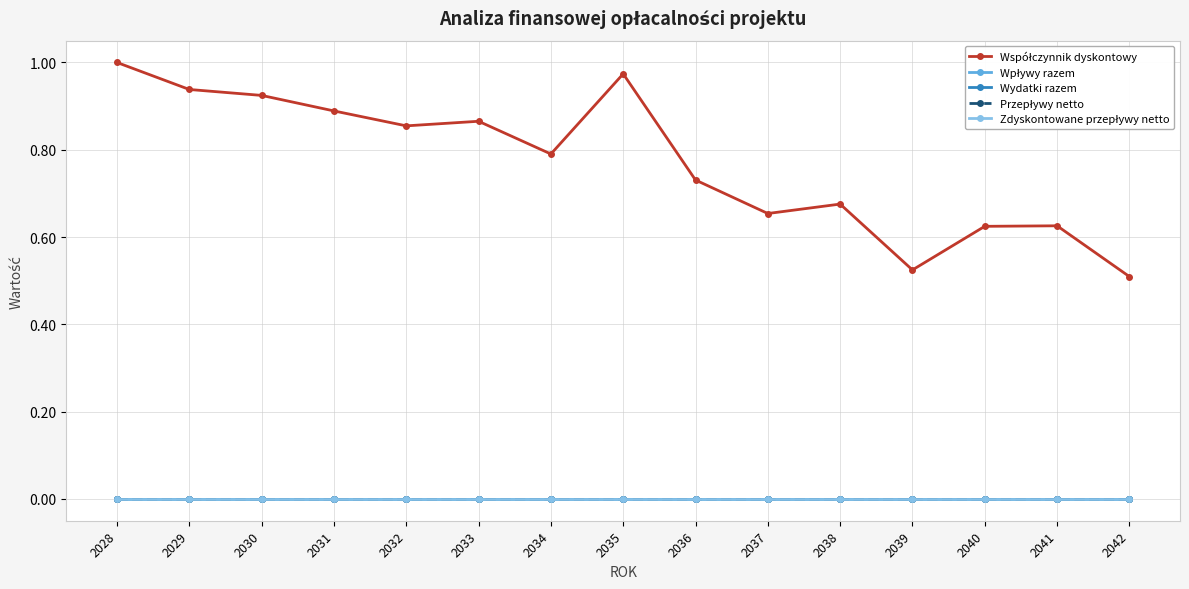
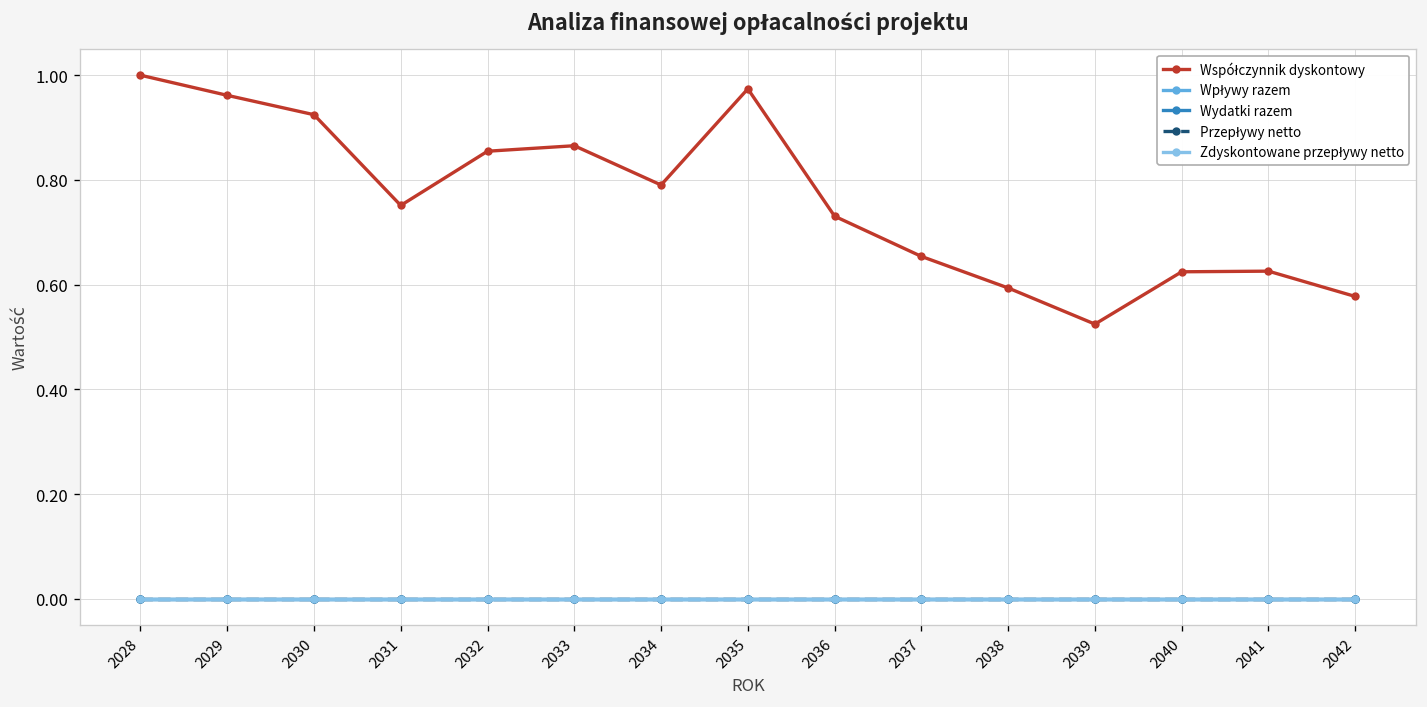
  {
    "Współczynnik dyskontowy": {
      "2028": 1.00,
-     "2029": 0.94,
+     "2029": 0.96,
      "2030": 0.92,
-     "2031": 0.89,
+     "2031": 0.75,
      "2032": 0.85,
      "2033": 0.87,
      "2034": 0.79,
      "2035": 0.97,
      "2036": 0.73,
      "2037": 0.65,
-     "2038": 0.68,
+     "2038": 0.59,
      "2039": 0.52,
      "2040": 0.62,
      "2041": 0.63,
-     "2042": 0.51
+     "2042": 0.58
    },
    "Zdyskontowane przepływy netto": {
      "2028": 0.00,
      "2029": 0.00,
      "2030": 0.00,
      "2031": 0.00,
      "2032": 0.00,
      "2033": 0.00,
      "2034": 0.00,
      "2035": 0.00,
      "2036": 0.00,
      "2037": 0.00,
      "2038": 0.00,
      "2039": 0.00,
      "2040": 0.00,
      "2041": 0.00,
      "2042": 0.00
    }
  }
